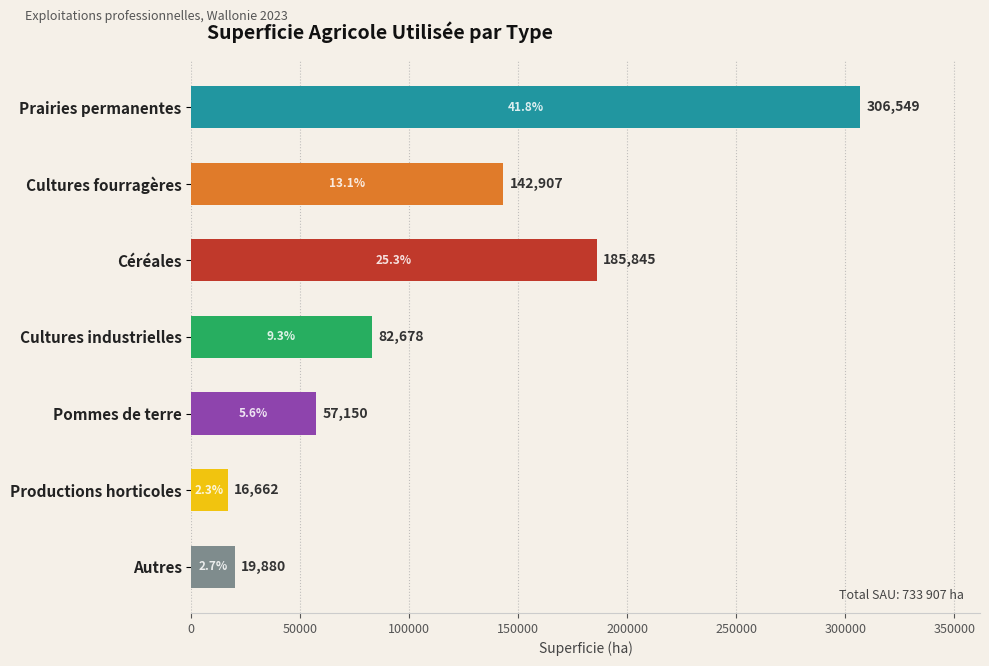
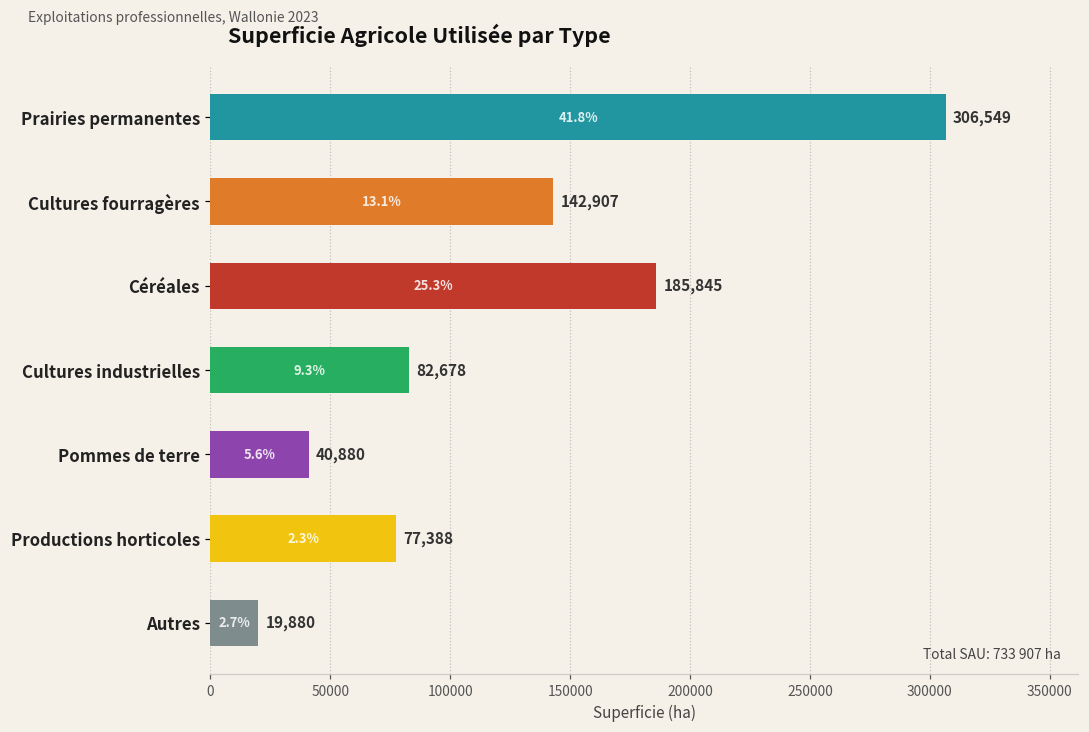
  {
    "Prairies permanentes": "306,549",
    "Cultures fourragères": "142,907",
    "Céréales": "185,845",
    "Cultures industrielles": "82,678",
-   "Pommes de terre": "57,150",
-   "Productions horticoles": "16,662",
+   "Pommes de terre": "40,880",
+   "Productions horticoles": "77,388",
    "Autres": "19,880"
  }
